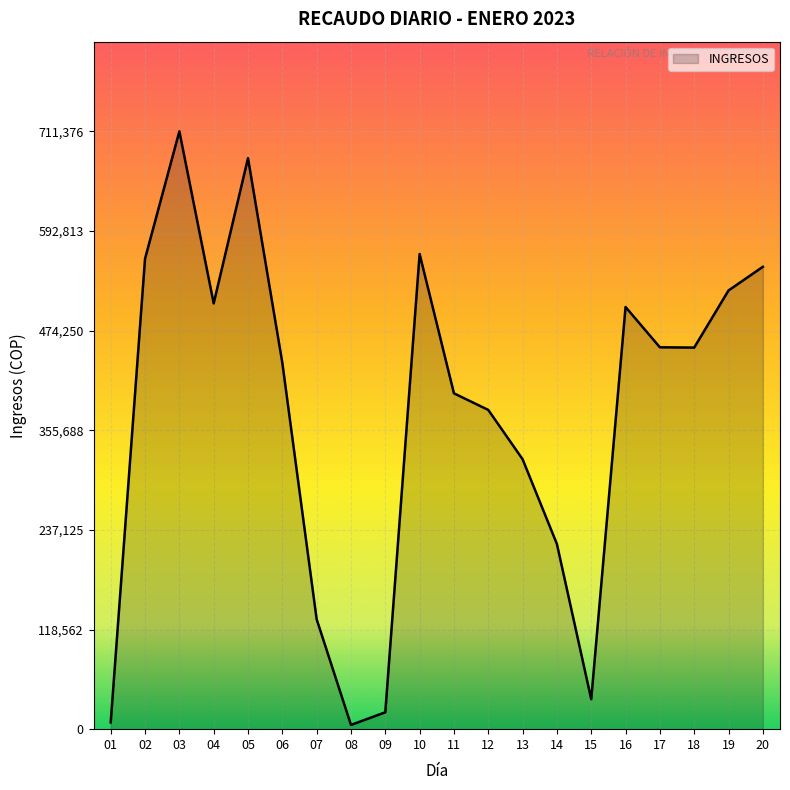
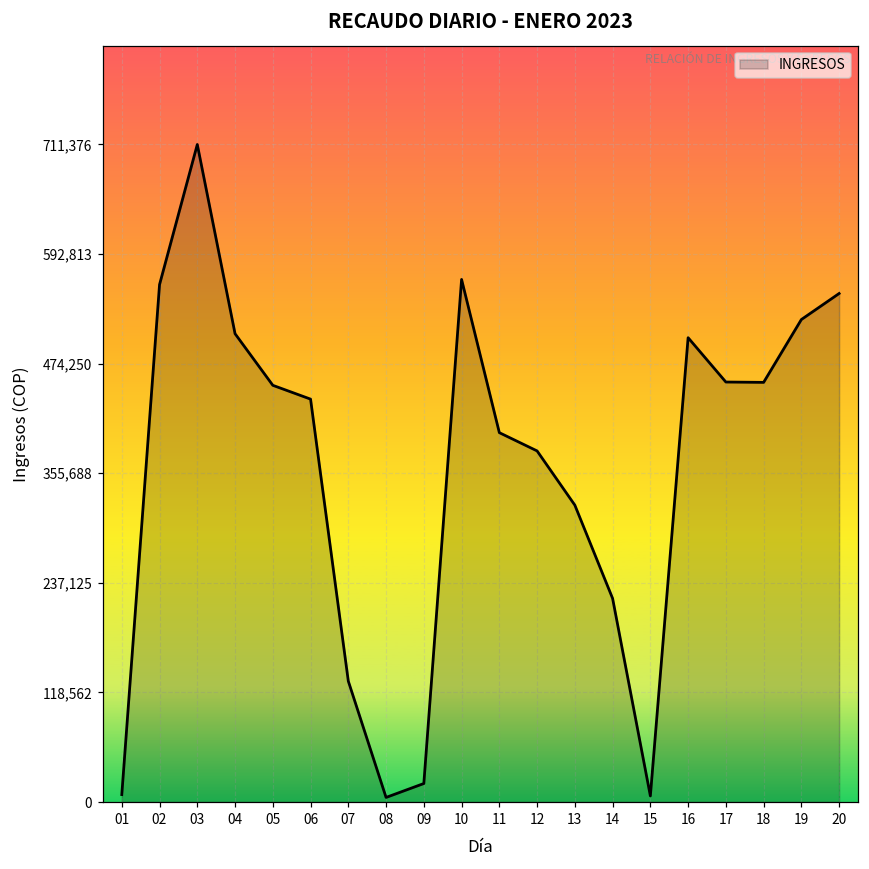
  {
    "01": "10,000",
    "02": "560,000",
    "03": "710,000",
    "04": "510,000",
-   "05": "680,000",
+   "05": "450,000",
    "06": "440,000",
    "07": "130,000",
    "08": "10,000",
    "09": "20,000",
    "10": "570,000",
    "11": "400,000",
    "12": "380,000",
    "13": "320,000",
    "14": "220,000",
-   "15": "40,000",
+   "15": "10,000",
    "16": "500,000",
    "17": "450,000",
    "18": "450,000",
    "19": "520,000",
    "20": "550,000"
  }
